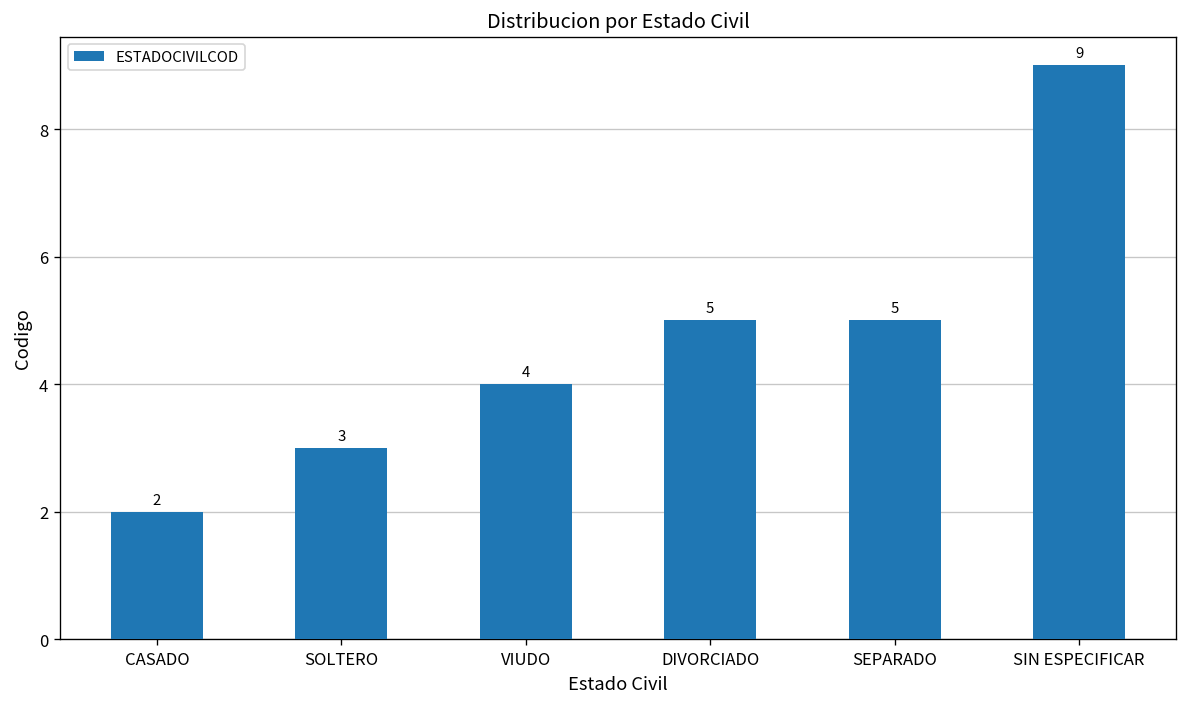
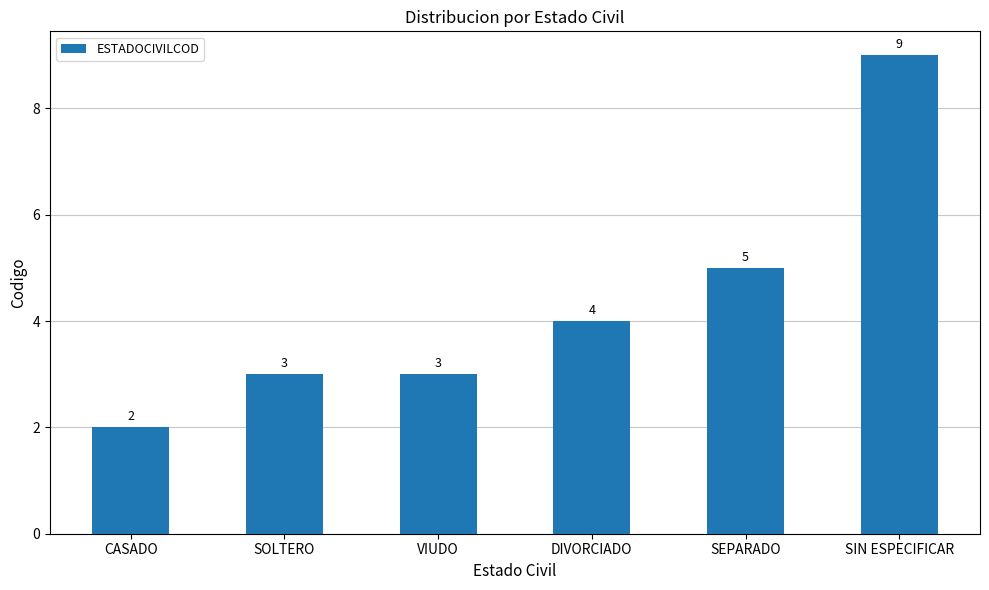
  {
    "CASADO": 2,
    "SOLTERO": 3,
-   "VIUDO": 4,
-   "DIVORCIADO": 5,
+   "VIUDO": 3,
+   "DIVORCIADO": 4,
    "SEPARADO": 5,
    "SIN ESPECIFICAR": 9
  }
